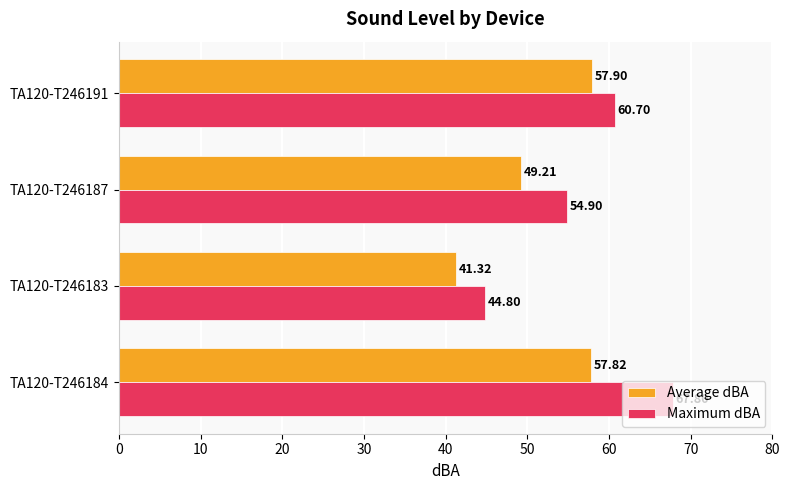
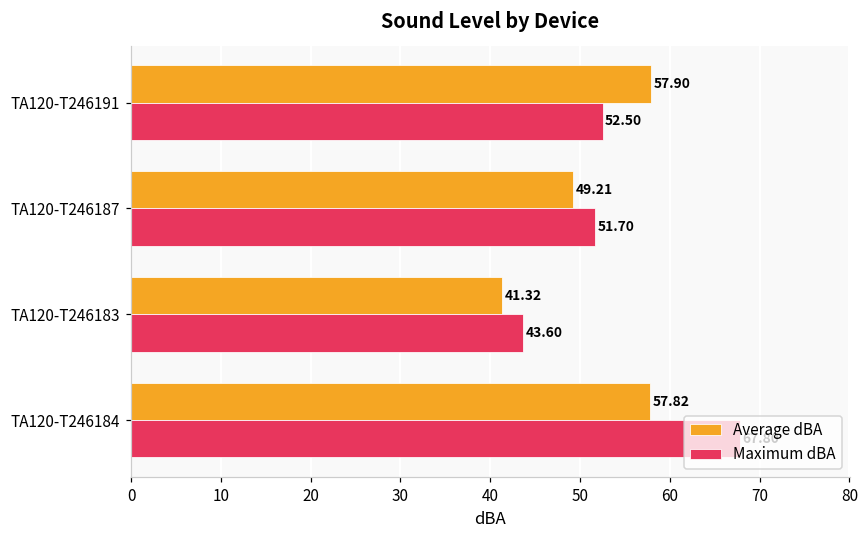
  {
    "Average dBA": {
      "TA120-T246191": 57.90,
      "TA120-T246187": 49.21,
      "TA120-T246183": 41.32,
      "TA120-T246184": 57.82
    },
    "Maximum dBA": {
-     "TA120-T246191": 60.70,
-     "TA120-T246187": 54.90,
-     "TA120-T246183": 44.80
+     "TA120-T246191": 52.50,
+     "TA120-T246187": 51.70,
+     "TA120-T246183": 43.60
    }
  }
